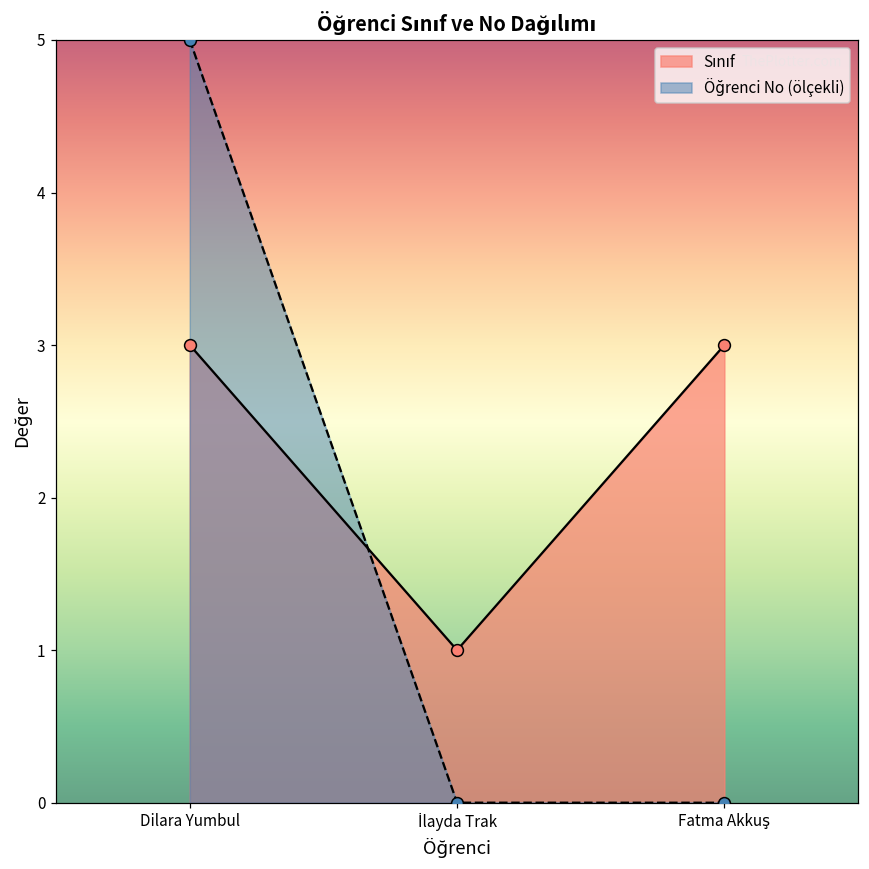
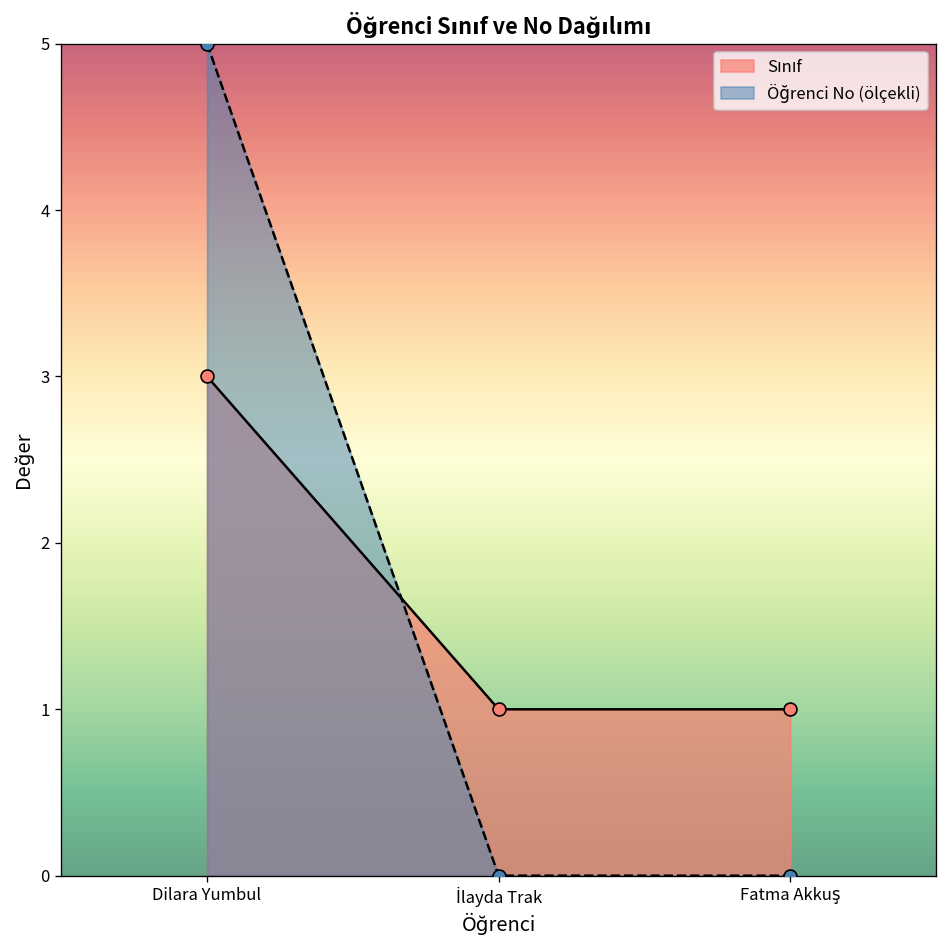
  {
    "Sınıf": {
      "Dilara Yumbul": 3,
      "İlayda Trak": 1,
-     "Fatma Akkuş": 3
+     "Fatma Akkuş": 1
    },
    "Öğrenci No (ölçekli)": {
      "Dilara Yumbul": 5,
      "İlayda Trak": 0,
      "Fatma Akkuş": 0
    }
  }
